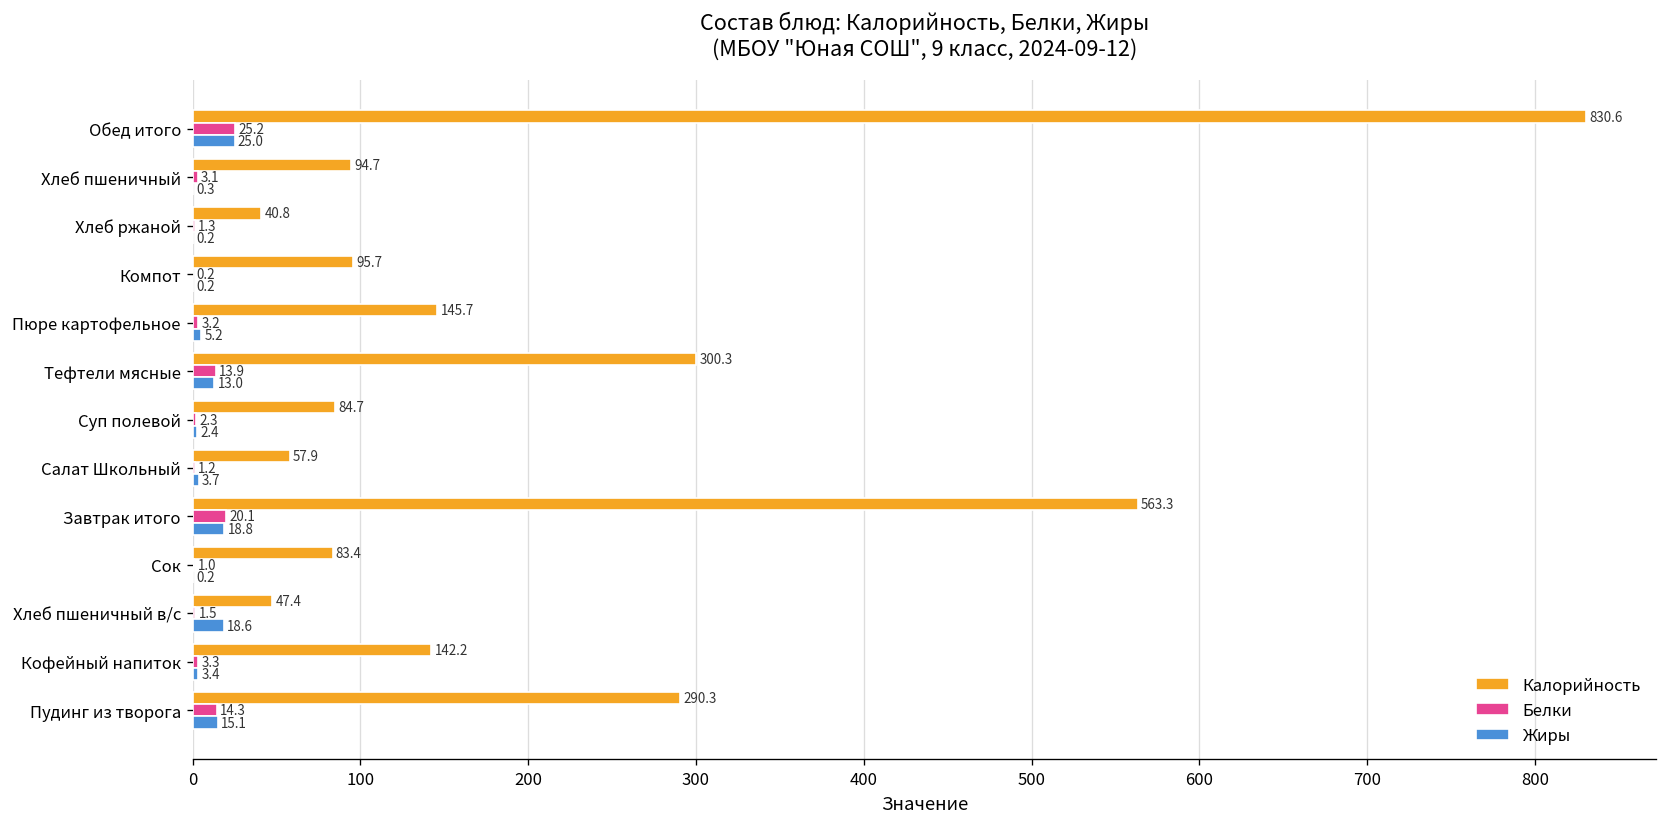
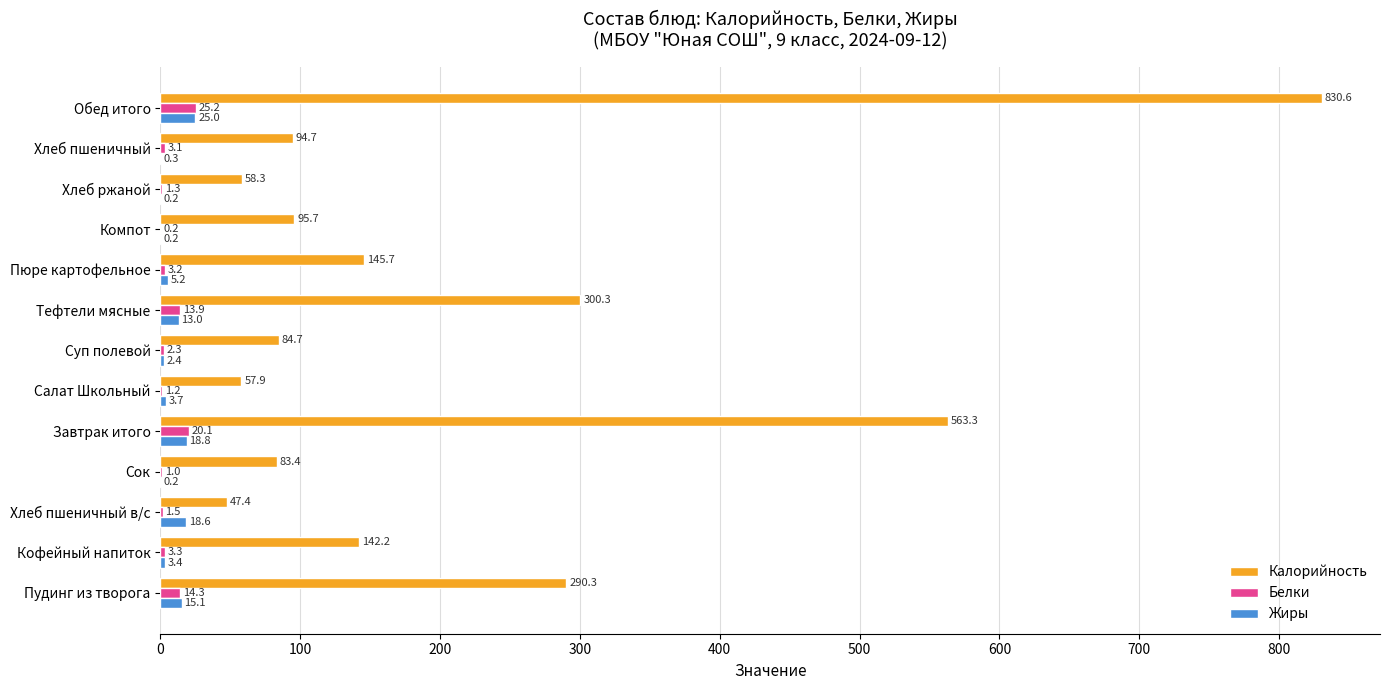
  {
    "Калорийность": {
      "Обед итого": 830.6,
      "Хлеб пшеничный": 94.7,
-     "Хлеб ржаной": 40.8,
+     "Хлеб ржаной": 58.3,
      "Компот": 95.7,
      "Пюре картофельное": 145.7,
      "Тефтели мясные": 300.3,
      "Суп полевой": 84.7,
      "Салат Школьный": 57.9,
      "Завтрак итого": 563.3,
      "Сок": 83.4,
      "Хлеб пшеничный в/с": 47.4,
      "Кофейный напиток": 142.2,
      "Пудинг из творога": 290.3
    },
    "Белки": {
      "Обед итого": 25.2,
      "Хлеб пшеничный": 3.1,
      "Хлеб ржаной": 1.3,
      "Компот": 0.2,
      "Пюре картофельное": 3.2,
      "Тефтели мясные": 13.9,
      "Суп полевой": 2.3,
      "Салат Школьный": 1.2,
      "Завтрак итого": 20.1,
      "Сок": 1.0,
      "Хлеб пшеничный в/с": 1.5,
      "Кофейный напиток": 3.3,
      "Пудинг из творога": 14.3
    },
    "Жиры": {
      "Обед итого": 25.0,
      "Хлеб пшеничный": 0.3,
      "Хлеб ржаной": 0.2,
      "Компот": 0.2,
      "Пюре картофельное": 5.2,
      "Тефтели мясные": 13.0,
      "Суп полевой": 2.4,
      "Салат Школьный": 3.7,
      "Завтрак итого": 18.8,
      "Сок": 0.2,
      "Хлеб пшеничный в/с": 18.6,
      "Кофейный напиток": 3.4,
      "Пудинг из творога": 15.1
    }
  }
